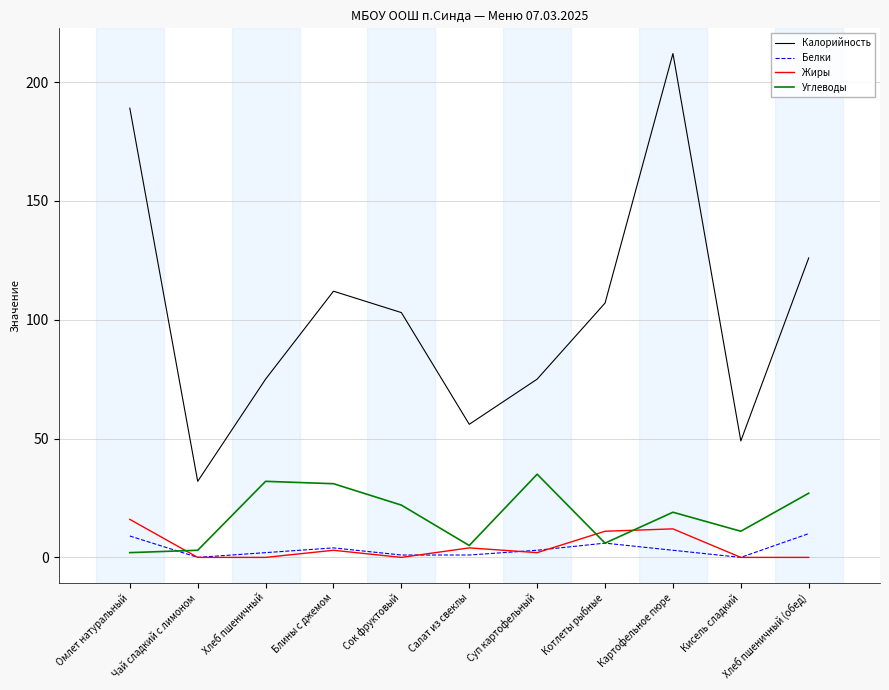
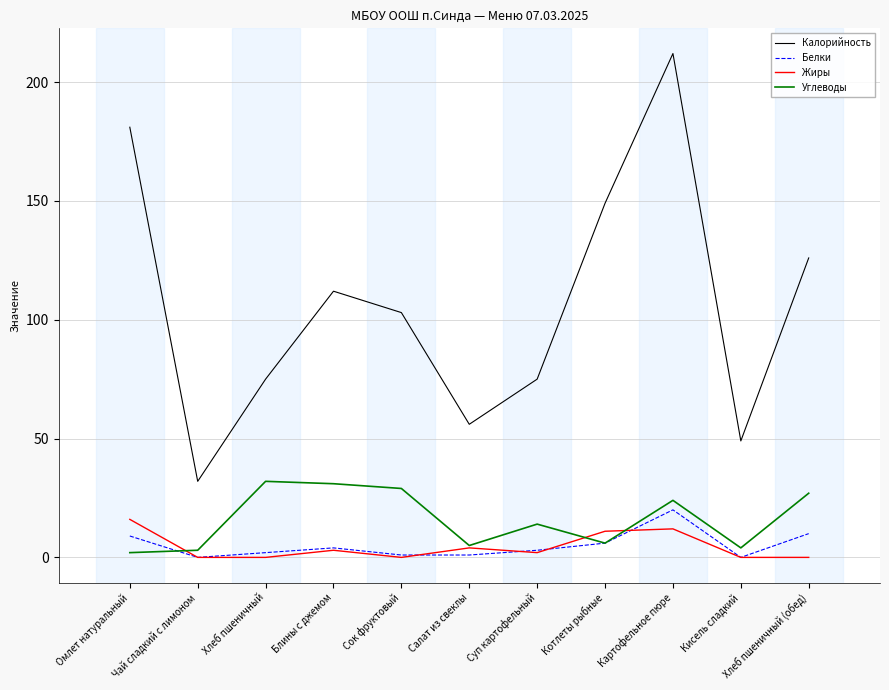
  {
    "Калорийность": {
-     "Омлет натуральный": 189,
+     "Омлет натуральный": 181,
      "Чай сладкий с лимоном": 32,
      "Хлеб пшеничный": 75,
      "Блины с джемом": 112,
      "Сок фруктовый": 103,
      "Салат из свеклы": 56,
      "Суп картофельный": 75,
-     "Котлеты рыбные": 107,
+     "Котлеты рыбные": 149,
      "Картофельное пюре": 212,
      "Кисель сладкий": 49,
      "Хлеб пшеничный (обед)": 126
    },
    "Белки": {
      "Омлет натуральный": 9,
      "Хлеб пшеничный": 2,
      "Салат из свеклы": 1,
-     "Картофельное пюре": 3,
+     "Картофельное пюре": 20,
      "Хлеб пшеничный (обед)": 10
    },
    "Жиры": {
      "Омлет натуральный": 16,
      "Хлеб пшеничный": 0,
      "Котлеты рыбные": 11,
      "Картофельное пюре": 12,
      "Хлеб пшеничный (обед)": 0
    },
    "Углеводы": {
      "Омлет натуральный": 2,
      "Чай сладкий с лимоном": 3,
      "Хлеб пшеничный": 32,
      "Блины с джемом": 31,
-     "Сок фруктовый": 22,
-     "Суп картофельный": 35,
-     "Картофельное пюре": 19,
-     "Кисель сладкий": 11,
+     "Сок фруктовый": 29,
+     "Суп картофельный": 14,
+     "Картофельное пюре": 24,
+     "Кисель сладкий": 4,
      "Хлеб пшеничный (обед)": 27
    }
  }
